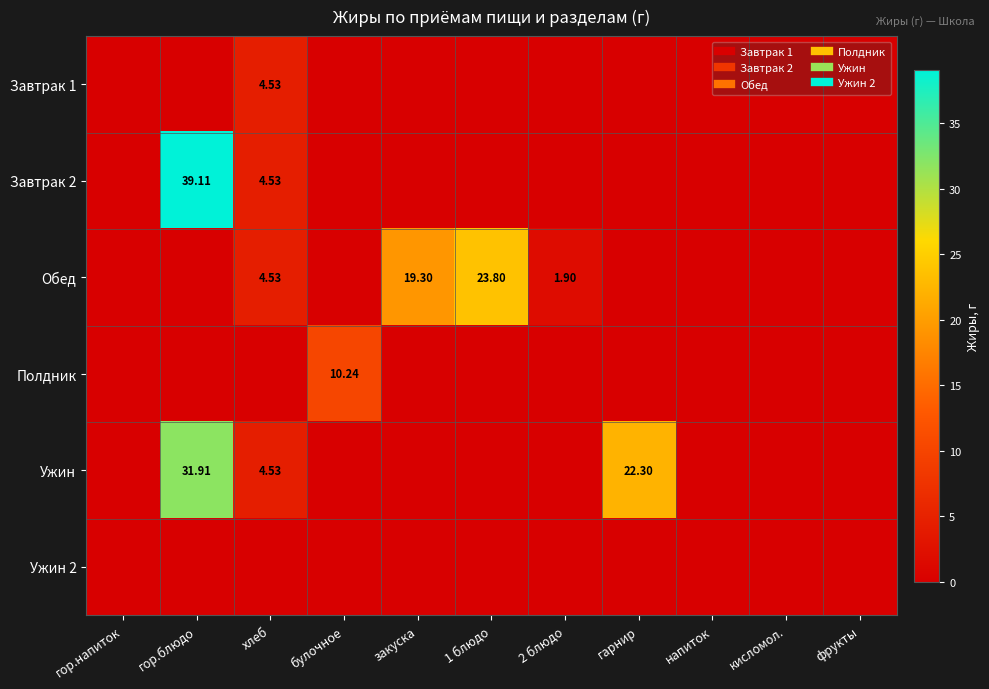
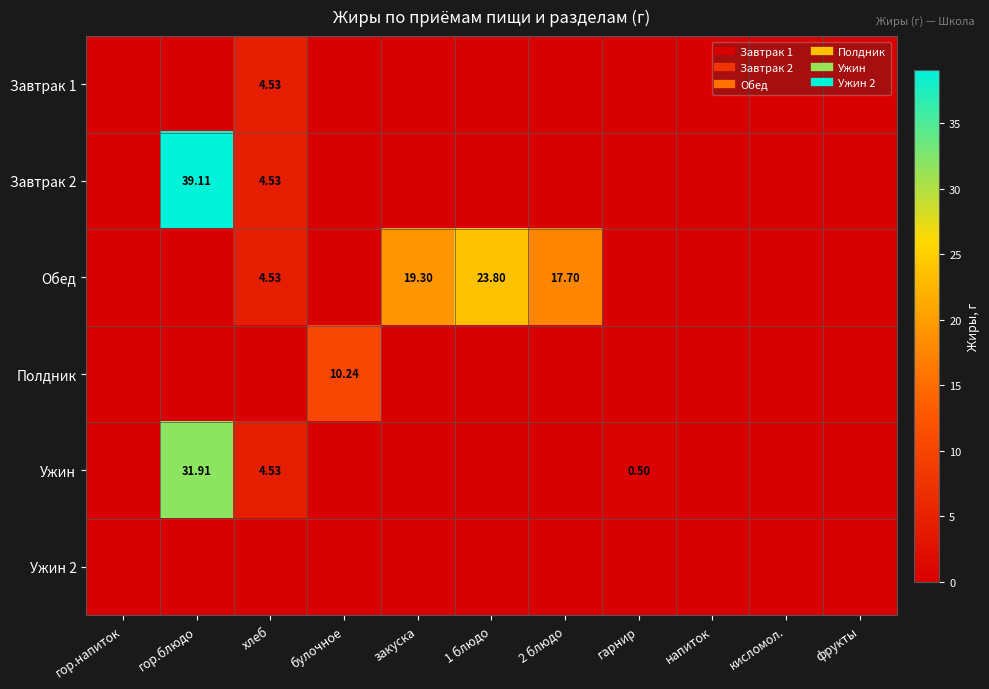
  {
    "Завтрак 1": {
      "хлеб": 4.53
    },
    "Завтрак 2": {
      "гор.блюдо": 39.11,
      "хлеб": 4.53
    },
    "Обед": {
      "хлеб": 4.53,
      "закуска": 19.30,
      "1 блюдо": 23.80,
-     "2 блюдо": 1.90
+     "2 блюдо": 17.70
    },
    "Полдник": {
      "булочное": 10.24
    },
    "Ужин": {
      "гор.блюдо": 31.91,
      "хлеб": 4.53,
-     "гарнир": 22.30
+     "гарнир": 0.50
    }
  }
